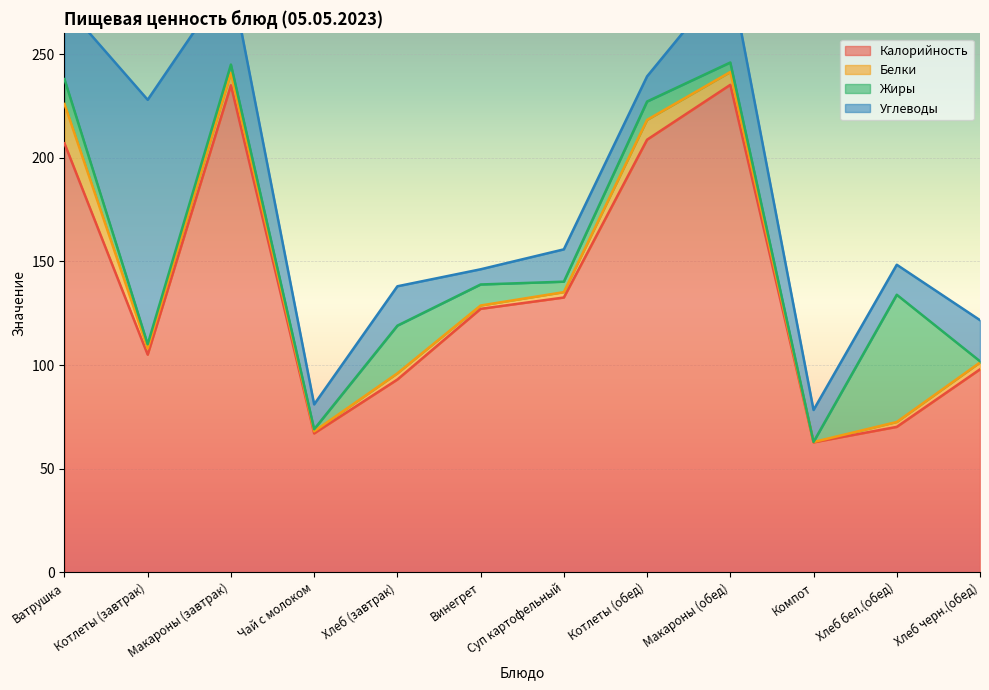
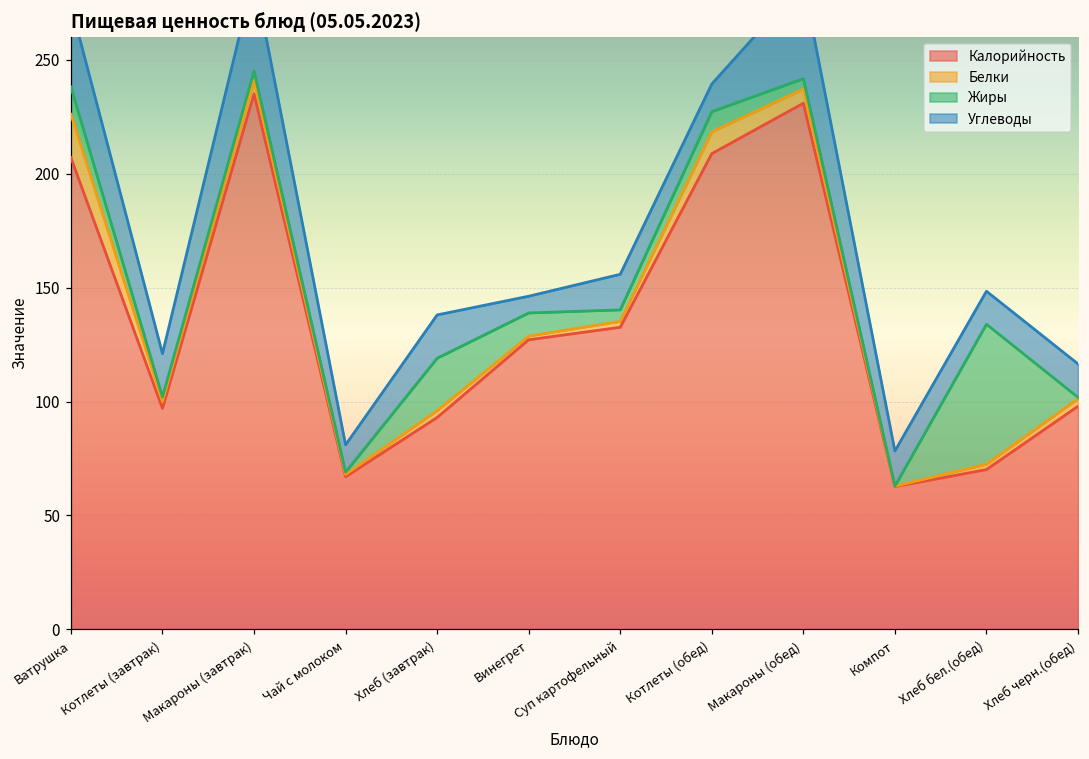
  {
    "Калорийность": {
      "Ватрушка": 207,
-     "Котлеты (завтрак)": 105,
+     "Котлеты (завтрак)": 97,
      "Макароны (завтрак)": 235,
      "Хлеб (завтрак)": 93,
      "Винегрет": 127,
      "Суп картофельный": 133,
      "Котлеты (обед)": 209,
-     "Макароны (обед)": 235,
+     "Макароны (обед)": 231,
      "Хлеб бел.(обед)": 70,
      "Хлеб черн.(обед)": 98
    },
    "Белки": {
      "Ватрушка": 19,
      "Котлеты (завтрак)": 3,
      "Макароны (завтрак)": 6,
      "Хлеб (завтрак)": 3,
      "Винегрет": 2,
      "Суп картофельный": 3,
      "Котлеты (обед)": 10,
      "Макароны (обед)": 6,
      "Хлеб бел.(обед)": 2
    },
    "Жиры": {
      "Ватрушка": 12,
      "Котлеты (завтрак)": 2,
      "Макароны (завтрак)": 4,
      "Хлеб (завтрак)": 23,
      "Винегрет": 10,
      "Суп картофельный": 5,
      "Котлеты (обед)": 9,
      "Макароны (обед)": 5,
      "Хлеб бел.(обед)": 61
    },
    "Углеводы": {
-     "Котлеты (завтрак)": 118,
+     "Котлеты (завтрак)": 19,
      "Чай с молоком": 12,
      "Хлеб (завтрак)": 19,
      "Винегрет": 7,
      "Суп картофельный": 16,
      "Котлеты (обед)": 12,
      "Компот": 15,
      "Хлеб бел.(обед)": 14,
-     "Хлеб черн.(обед)": 20
+     "Хлеб черн.(обед)": 15
    }
  }
